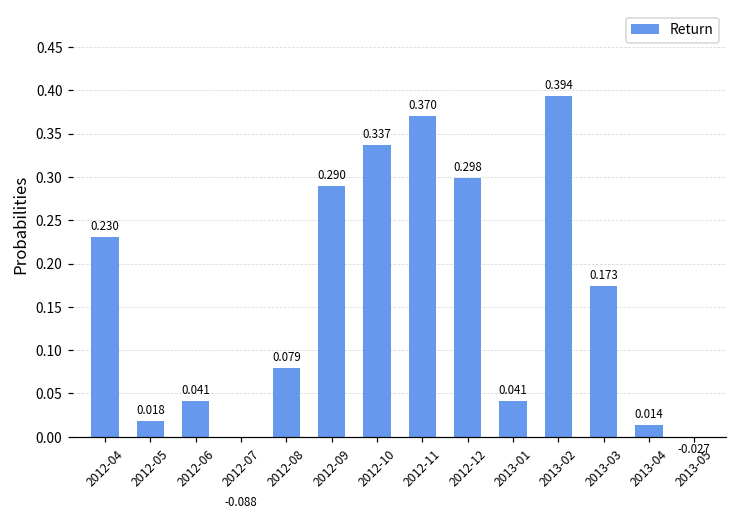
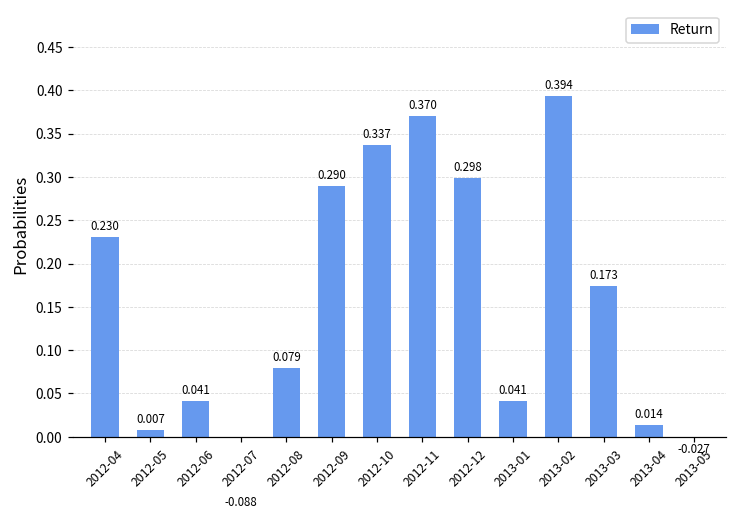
  {
    "2012-04": 0.230,
-   "2012-05": 0.018,
+   "2012-05": 0.007,
    "2012-06": 0.041,
    "2012-08": 0.079,
    "2012-09": 0.290,
    "2012-10": 0.337,
    "2012-11": 0.370,
    "2012-12": 0.298,
    "2013-01": 0.041,
    "2013-02": 0.394,
    "2013-03": 0.173,
    "2013-04": 0.014
  }
